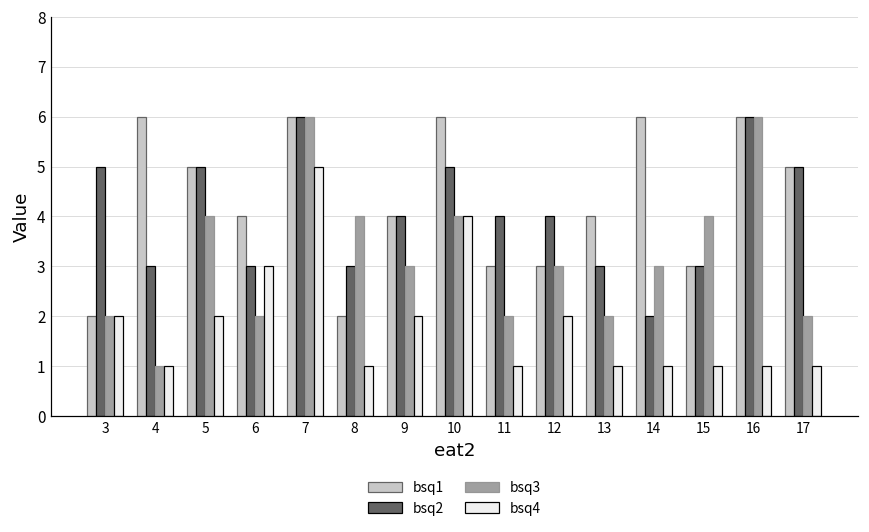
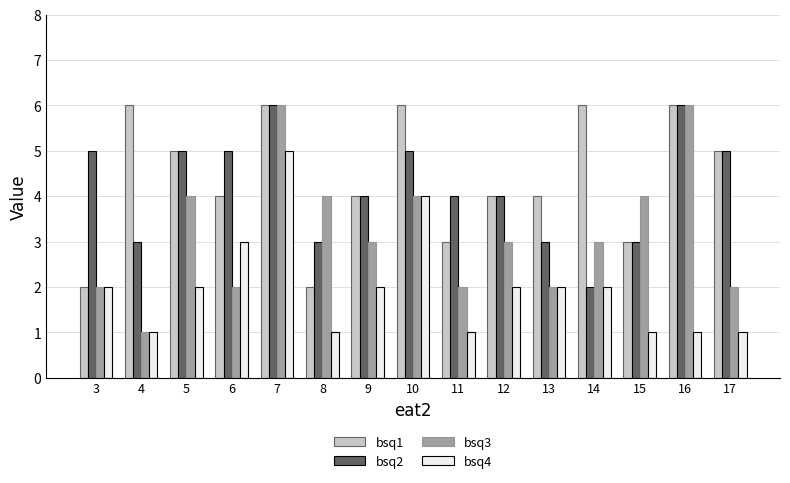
  {
    "bsq1": {
      "3": 2,
      "4": 6,
      "5": 5,
      "6": 4,
      "7": 6,
      "8": 2,
      "9": 4,
      "10": 6,
      "11": 3,
-     "12": 3,
+     "12": 4,
      "13": 4,
      "14": 6,
      "15": 3,
      "16": 6,
      "17": 5
    },
    "bsq2": {
      "3": 5,
      "4": 3,
      "5": 5,
-     "6": 3,
+     "6": 5,
      "7": 6,
      "8": 3,
      "9": 4,
      "10": 5,
      "11": 4,
      "12": 4,
      "13": 3,
      "14": 2,
      "15": 3,
      "16": 6,
      "17": 5
    },
    "bsq3": {
      "3": 2,
      "4": 1,
      "5": 4,
      "6": 2,
      "7": 6,
      "8": 4,
      "9": 3,
      "10": 4,
      "11": 2,
      "12": 3,
      "13": 2,
      "14": 3,
      "15": 4,
      "16": 6,
      "17": 2
    },
    "bsq4": {
      "3": 2,
      "4": 1,
      "5": 2,
      "6": 3,
      "7": 5,
      "8": 1,
      "9": 2,
      "10": 4,
      "11": 1,
      "12": 2,
-     "13": 1,
-     "14": 1,
+     "13": 2,
+     "14": 2,
      "15": 1,
      "16": 1,
      "17": 1
    }
  }
